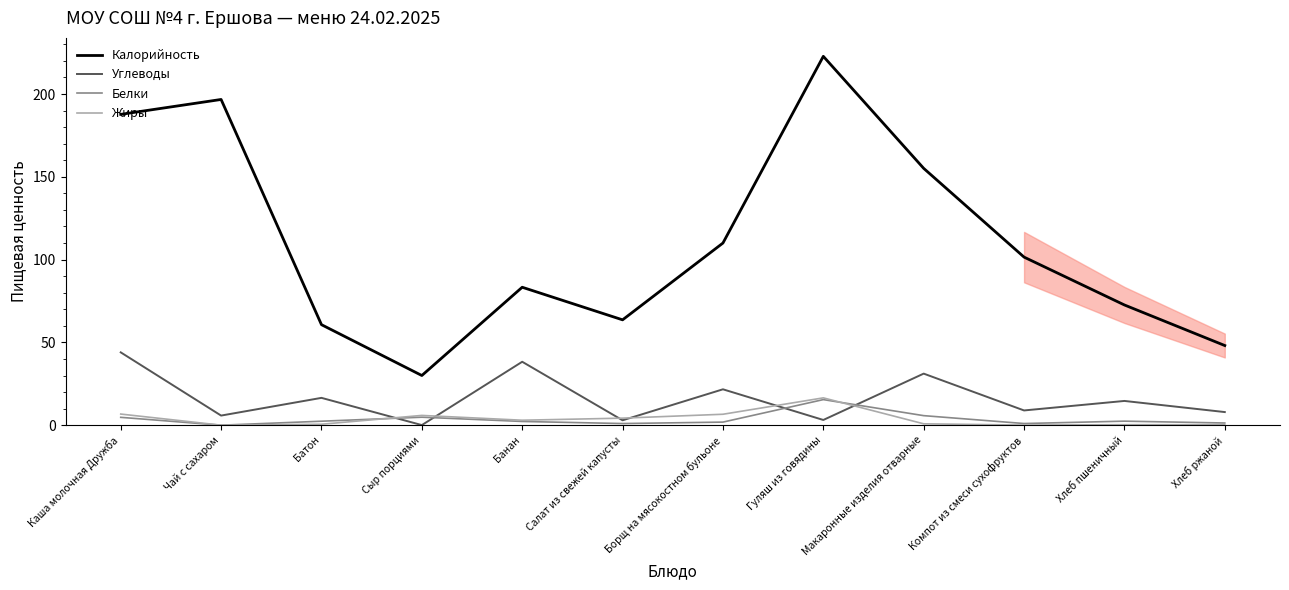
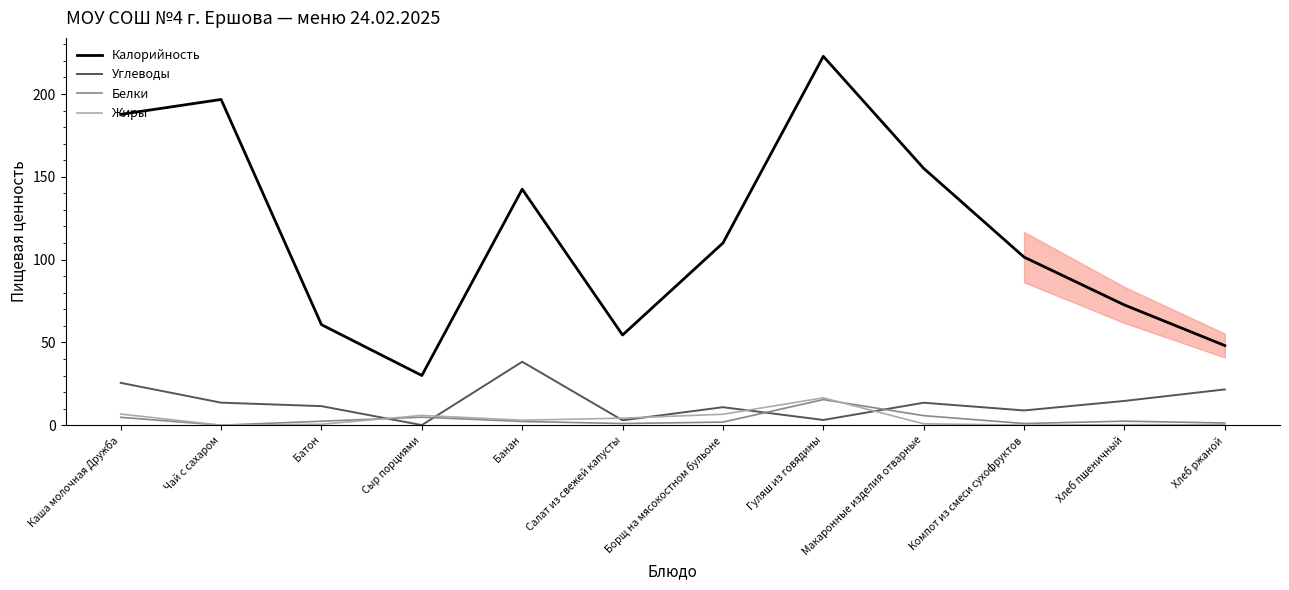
  {
    "Калорийность": {
      "Каша молочная Дружба": 188,
      "Чай с сахаром": 197,
      "Батон": 61,
      "Сыр порциями": 30,
-     "Банан": 83,
-     "Салат из свежей капусты": 64,
+     "Банан": 143,
+     "Салат из свежей капусты": 54,
      "Борщ на мясокостном бульоне": 110,
      "Гуляш из говядины": 223,
      "Макаронные изделия отварные": 155,
      "Компот из смеси сухофруктов": 102,
      "Хлеб пшеничный": 73,
      "Хлеб ржаной": 48
    },
    "Углеводы": {
-     "Каша молочная Дружба": 44,
-     "Чай с сахаром": 6,
-     "Батон": 17,
+     "Каша молочная Дружба": 26,
+     "Чай с сахаром": 14,
+     "Батон": 12,
      "Сыр порциями": 0,
      "Банан": 38,
-     "Борщ на мясокостном бульоне": 22,
+     "Борщ на мясокостном бульоне": 11,
      "Гуляш из говядины": 3,
-     "Макаронные изделия отварные": 31,
+     "Макаронные изделия отварные": 14,
      "Компот из смеси сухофруктов": 9,
      "Хлеб пшеничный": 15,
-     "Хлеб ржаной": 8
+     "Хлеб ржаной": 22
    }
  }
